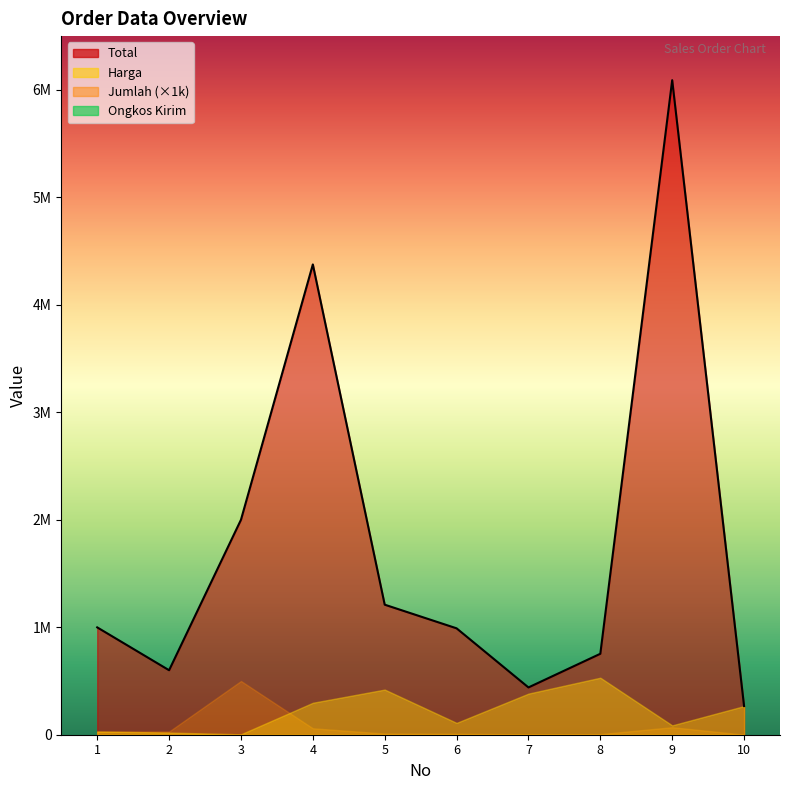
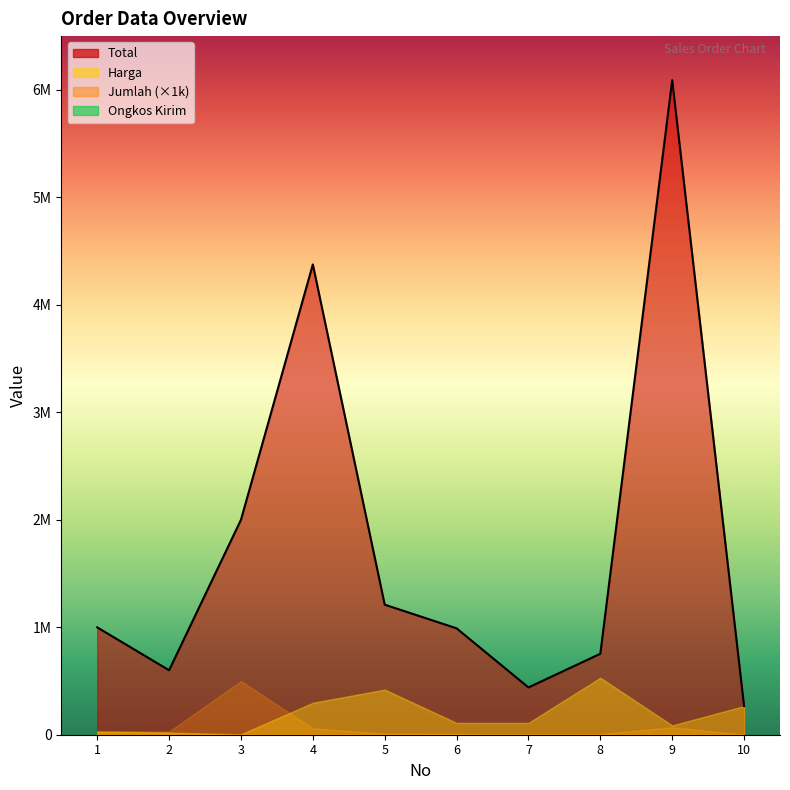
  {
    "Total": {
      "1": 1000000,
      "2": 600000,
      "3": 2000000,
      "4": 4380000,
      "5": 1210000,
      "6": 990000,
      "7": 440000,
      "8": 750000,
      "9": 6090000
    },
    "Harga": {
      "4": 300000,
      "5": 420000,
      "6": 110000,
-     "7": 380000,
+     "7": 110000,
      "8": 530000
    },
    "Ongkos Kirim": {
      "1": 0,
      "4": 0,
      "9": 0
    }
  }
